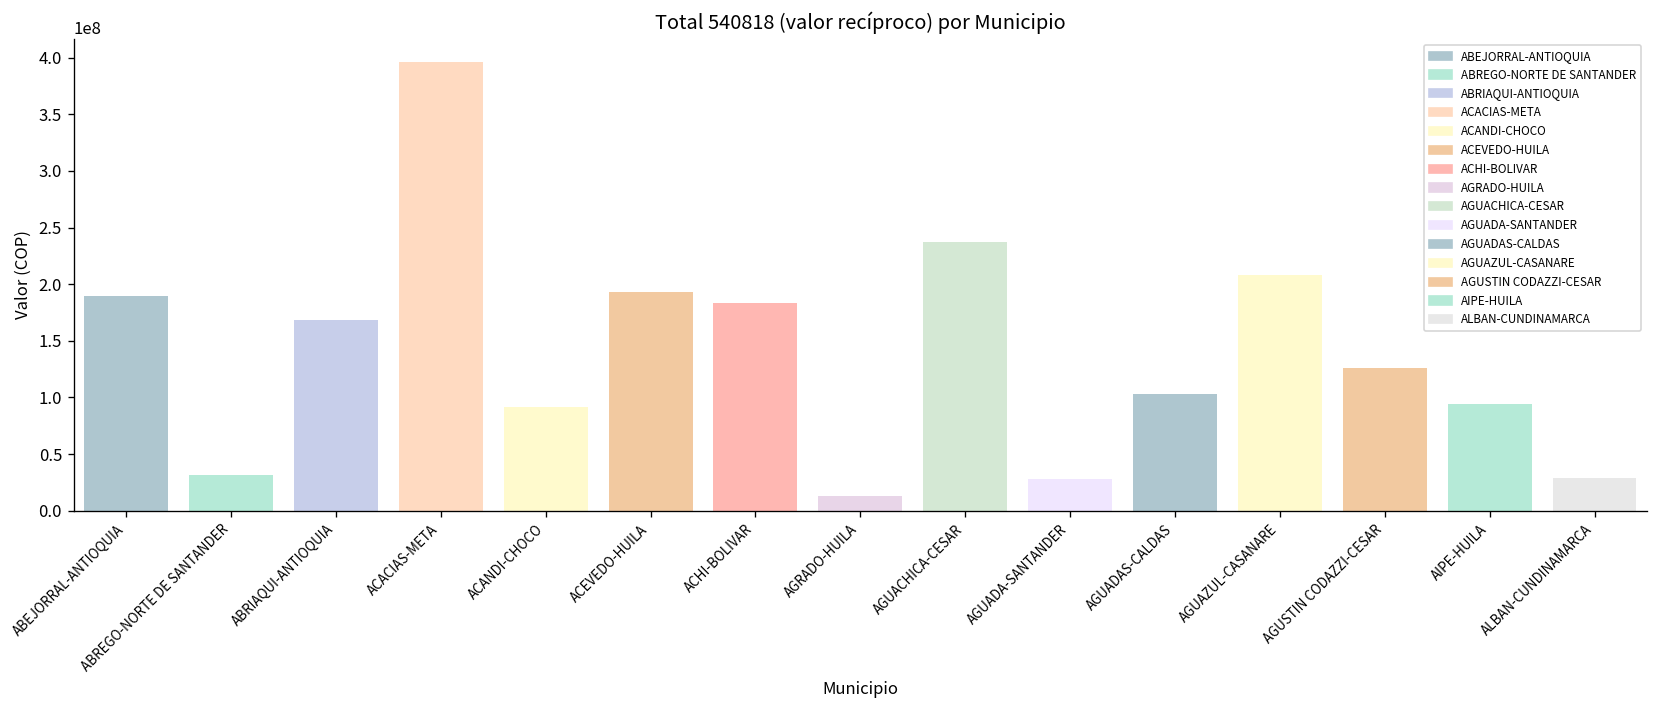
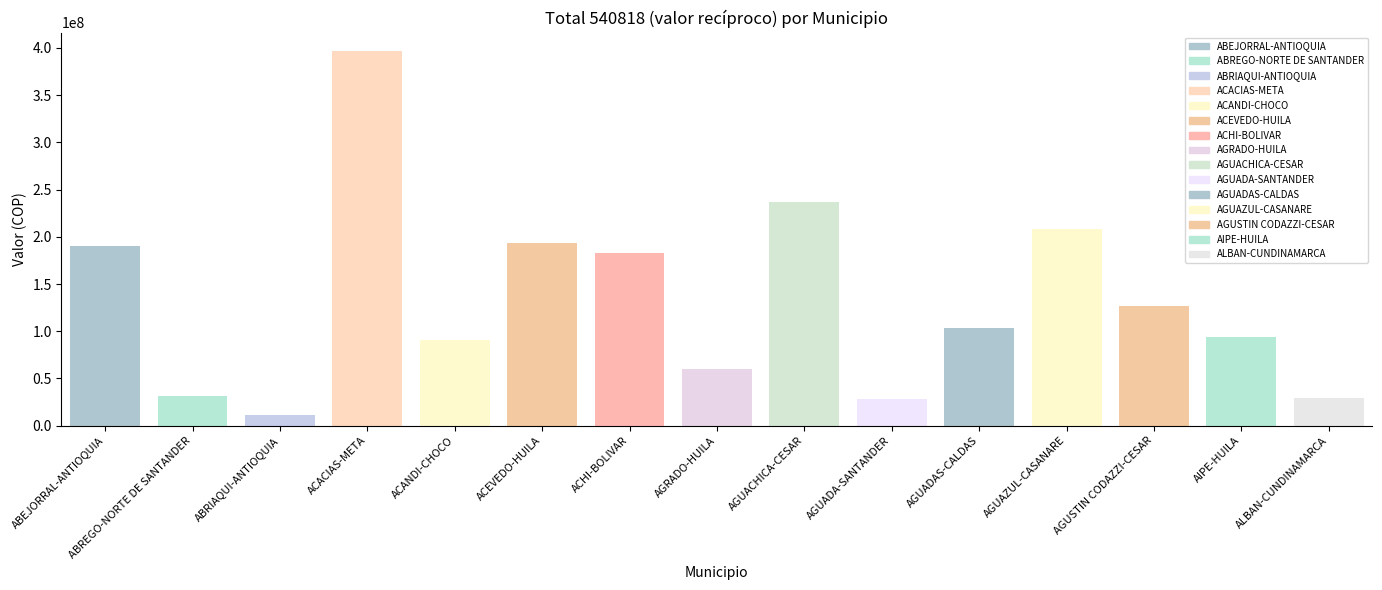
  {
    "ABEJORRAL-ANTIOQUIA": 190000000,
    "ABREGO-NORTE DE SANTANDER": 30000000,
-   "ABRIAQUI-ANTIOQUIA": 170000000,
+   "ABRIAQUI-ANTIOQUIA": 10000000,
    "ACACIAS-META": 400000000,
    "ACANDI-CHOCO": 90000000,
    "ACEVEDO-HUILA": 190000000,
    "ACHI-BOLIVAR": 180000000,
-   "AGRADO-HUILA": 10000000,
+   "AGRADO-HUILA": 60000000,
    "AGUACHICA-CESAR": 240000000,
    "AGUADA-SANTANDER": 30000000,
    "AGUADAS-CALDAS": 100000000,
    "AGUAZUL-CASANARE": 210000000,
    "AGUSTIN CODAZZI-CESAR": 130000000,
    "AIPE-HUILA": 90000000,
    "ALBAN-CUNDINAMARCA": 30000000
  }
